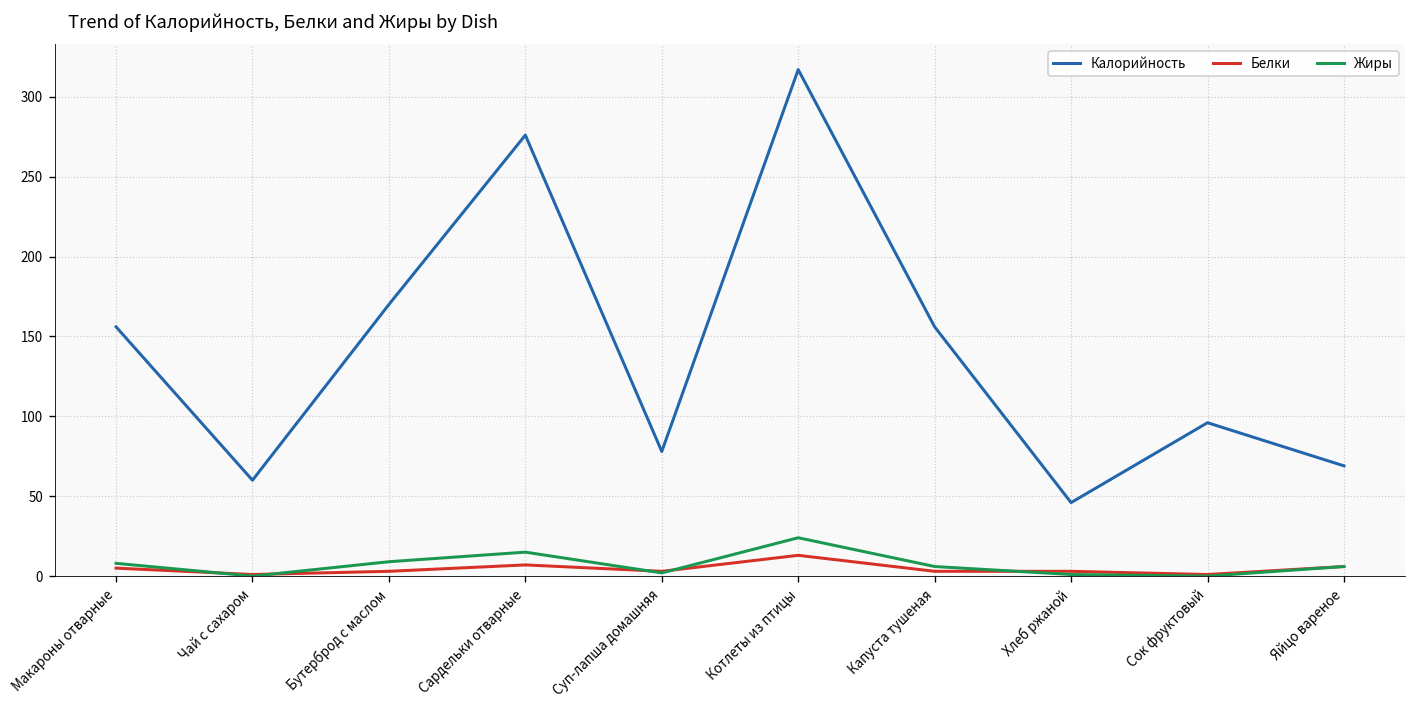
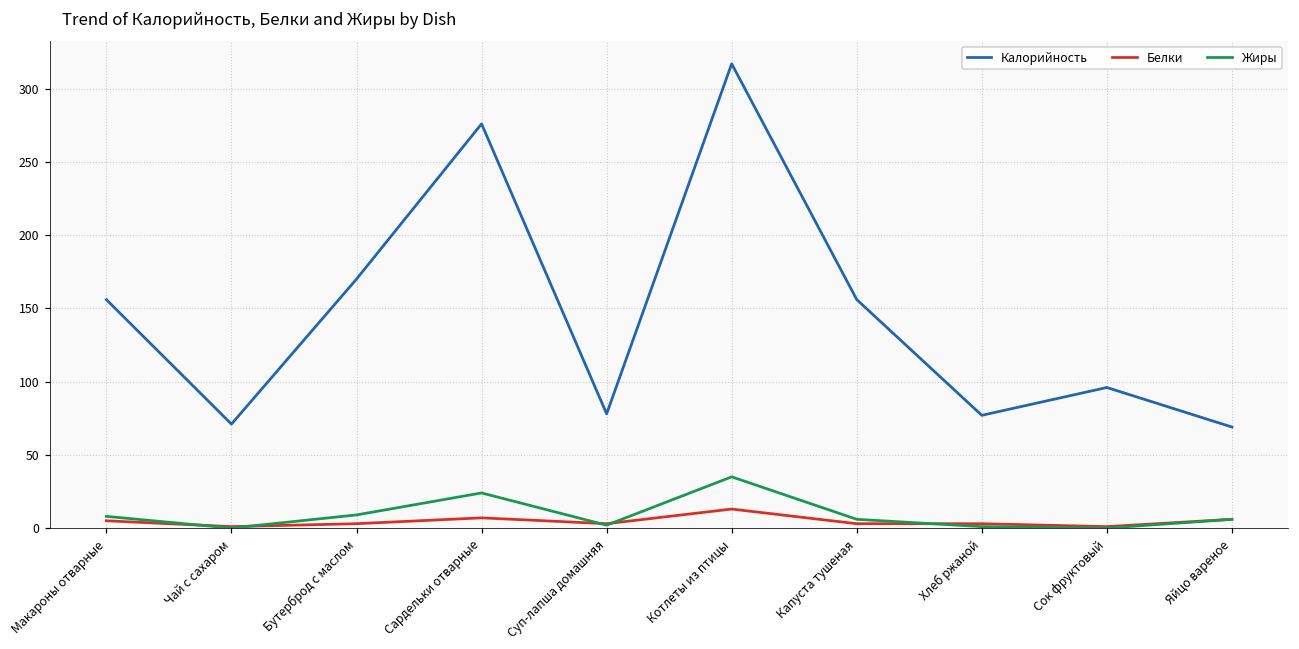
  {
    "Калорийность": {
      "Макароны отварные": 156,
-     "Чай с сахаром": 60,
+     "Чай с сахаром": 71,
      "Бутерброд с маслом": 170,
      "Сардельки отварные": 276,
      "Суп-лапша домашняя": 78,
      "Котлеты из птицы": 317,
      "Капуста тушеная": 156,
-     "Хлеб ржаной": 46,
+     "Хлеб ржаной": 77,
      "Сок фруктовый": 96,
      "Яйцо вареное": 69
    },
    "Белки": {
      "Макароны отварные": 5,
      "Бутерброд с маслом": 3,
      "Сардельки отварные": 7,
      "Котлеты из птицы": 13,
      "Капуста тушеная": 3,
      "Хлеб ржаной": 3
    },
    "Жиры": {
      "Макароны отварные": 8,
      "Бутерброд с маслом": 9,
-     "Сардельки отварные": 15,
-     "Котлеты из птицы": 24,
+     "Сардельки отварные": 24,
+     "Котлеты из птицы": 35,
      "Капуста тушеная": 6,
      "Хлеб ржаной": 1
    }
  }
